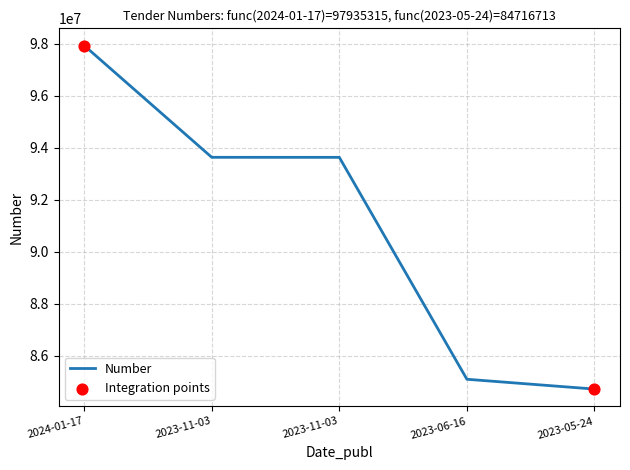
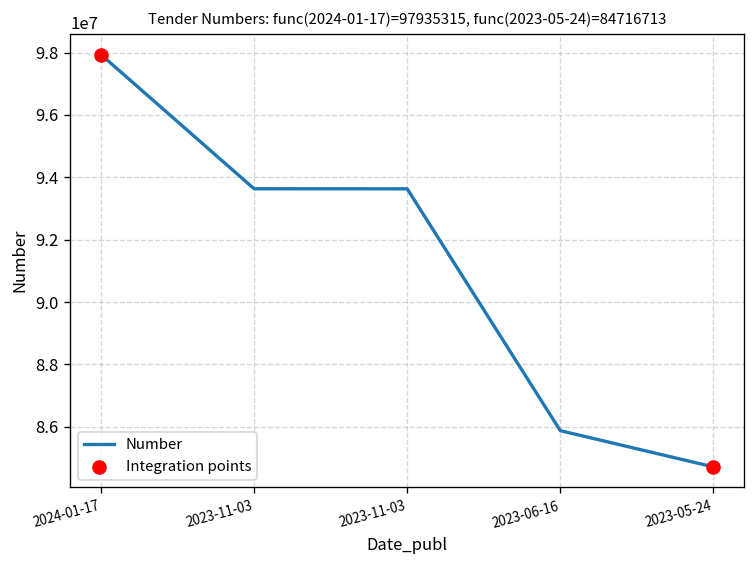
  {
    "Number": {
-     "2023-06-16": 85100000
+     "2023-06-16": 85900000
    }
  }
